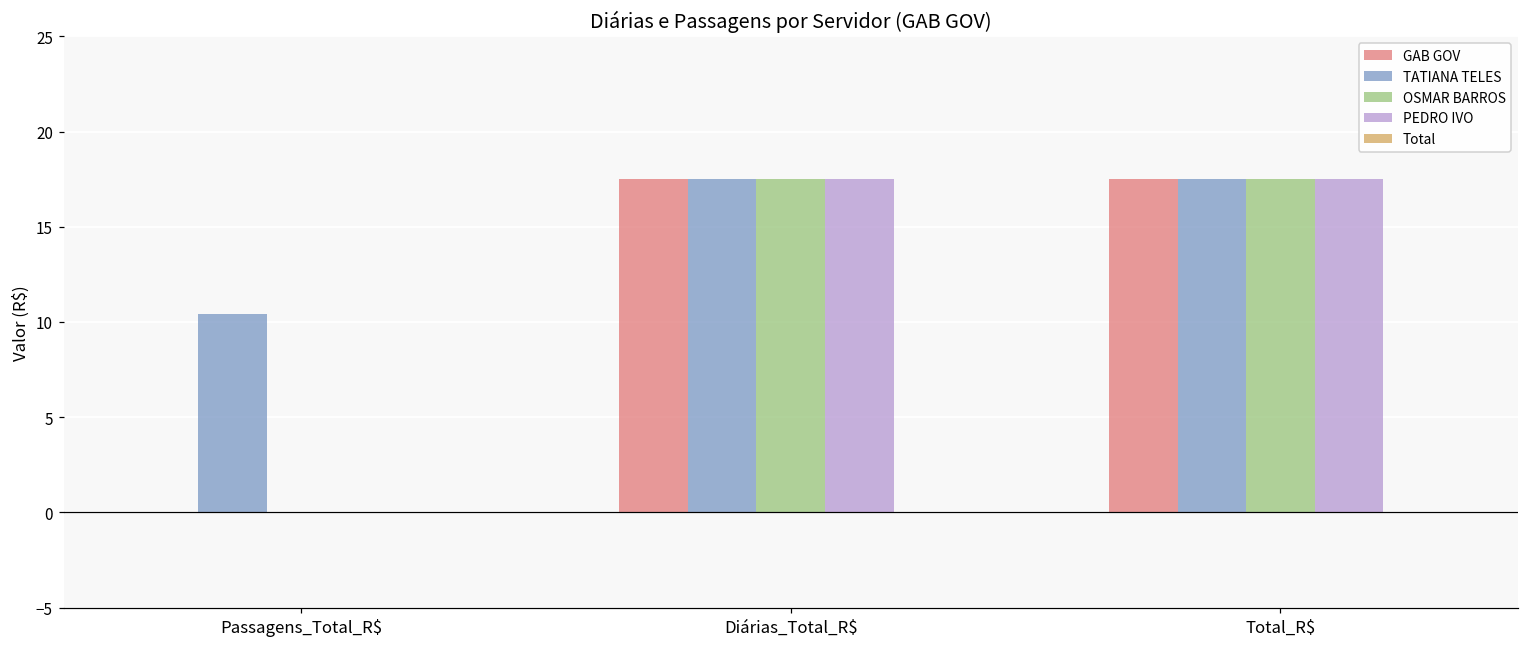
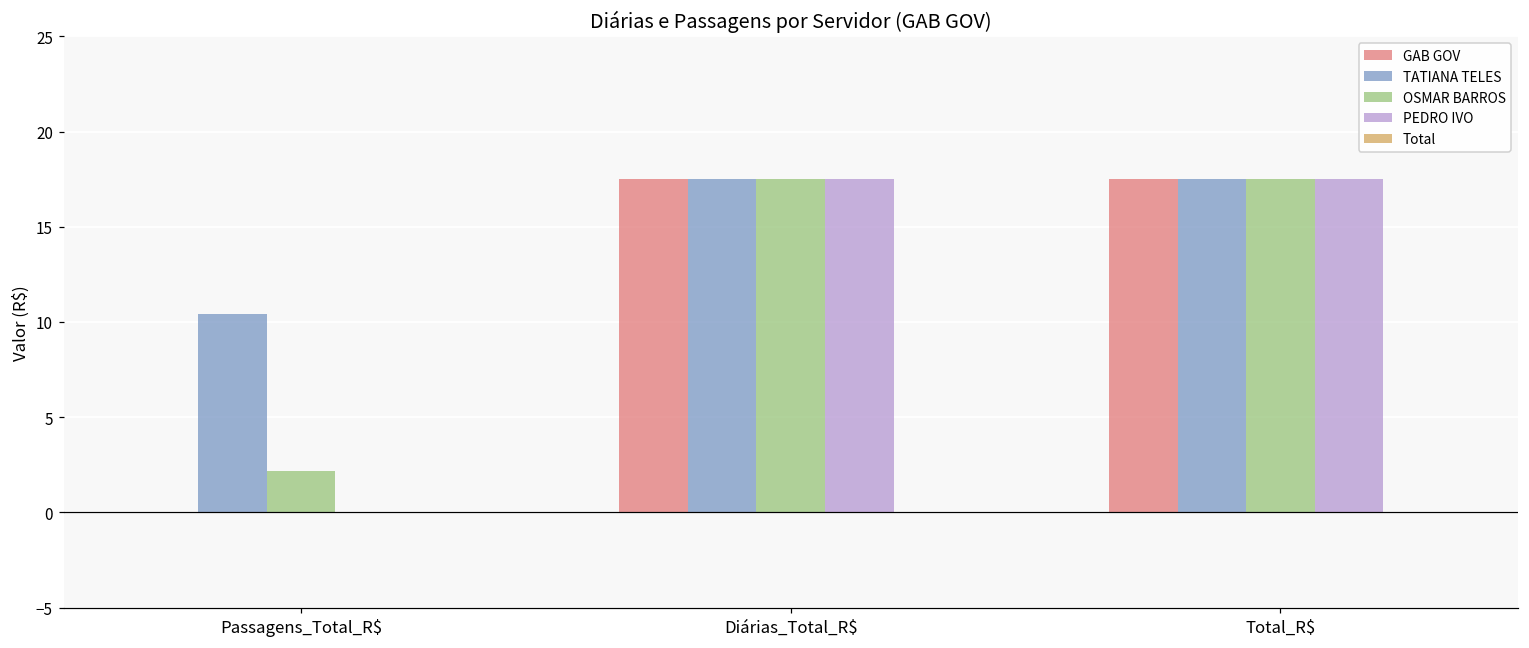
  {
    "TATIANA TELES": {
      "Passagens_Total_R$": 10.4,
      "Diárias_Total_R$": 17.5,
      "Total_R$": 17.5
    },
    "OSMAR BARROS": {
-     "Passagens_Total_R$": 0.0,
+     "Passagens_Total_R$": 2.2,
      "Diárias_Total_R$": 17.5,
      "Total_R$": 17.5
    },
    "PEDRO IVO": {
      "Passagens_Total_R$": 0.0,
      "Diárias_Total_R$": 17.5,
      "Total_R$": 17.5
    }
  }
